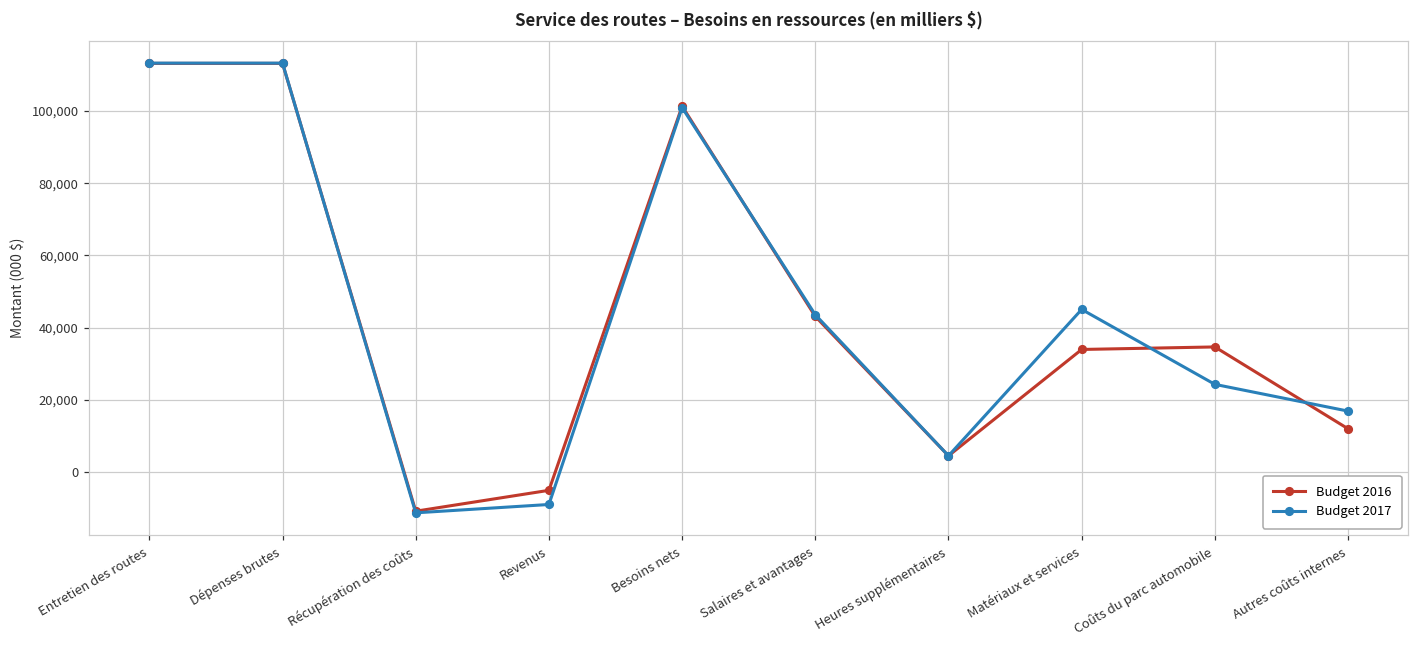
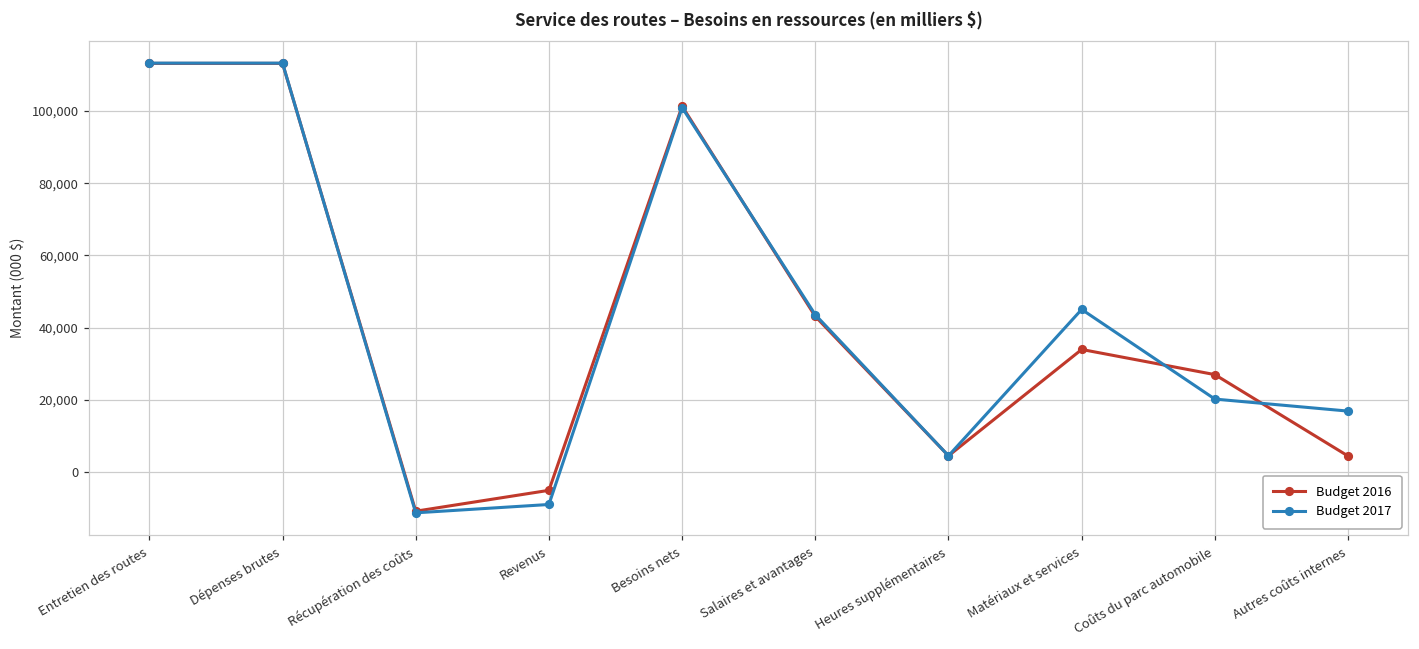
  {
    "Budget 2016": {
      "Revenus": "-5,000",
      "Matériaux et services": "34,000",
-     "Coûts du parc automobile": "35,000",
-     "Autres coûts internes": "12,000"
+     "Coûts du parc automobile": "27,000",
+     "Autres coûts internes": "4,000"
    },
    "Budget 2017": {
      "Revenus": "-9,000",
      "Matériaux et services": "45,000",
-     "Coûts du parc automobile": "24,000",
+     "Coûts du parc automobile": "20,000",
      "Autres coûts internes": "17,000"
    }
  }
